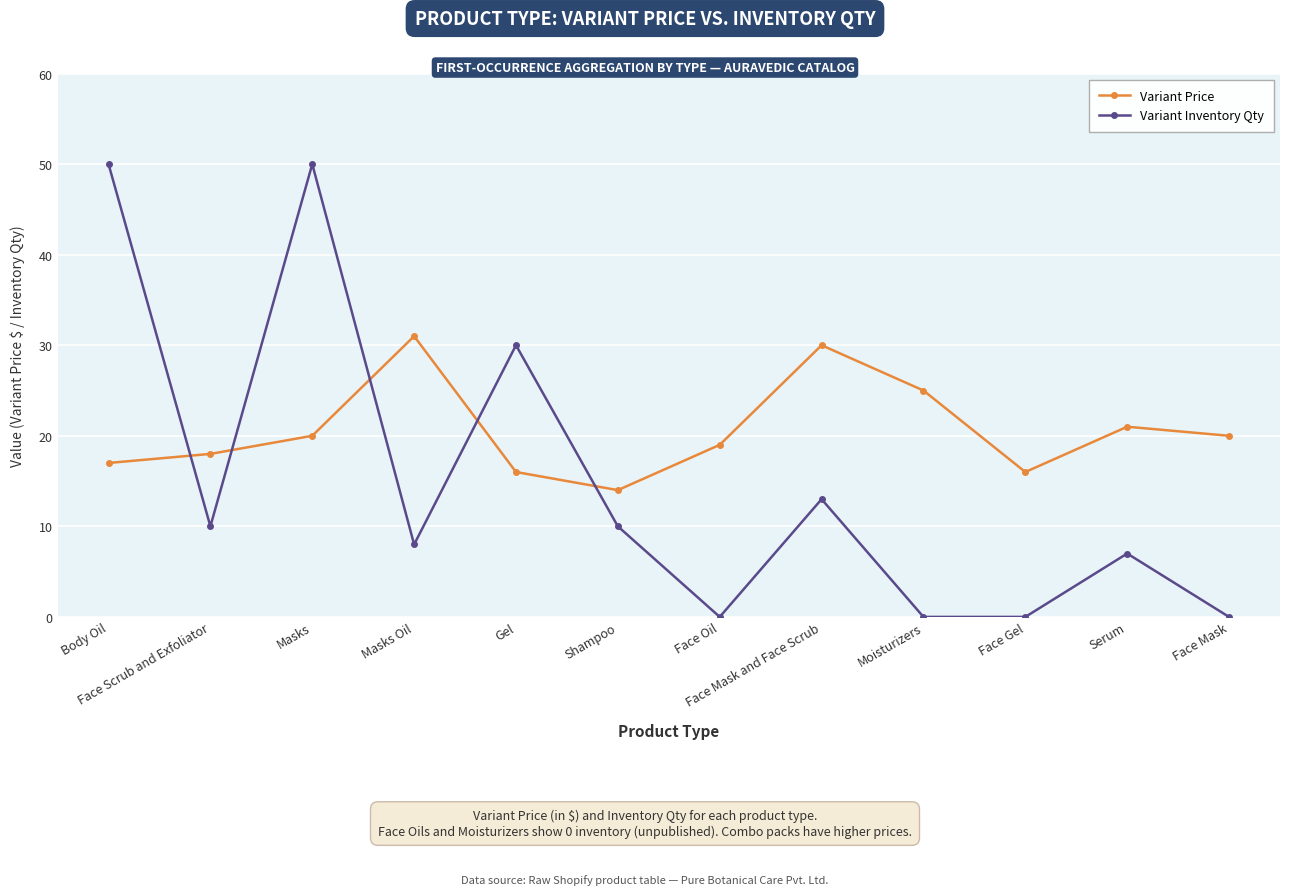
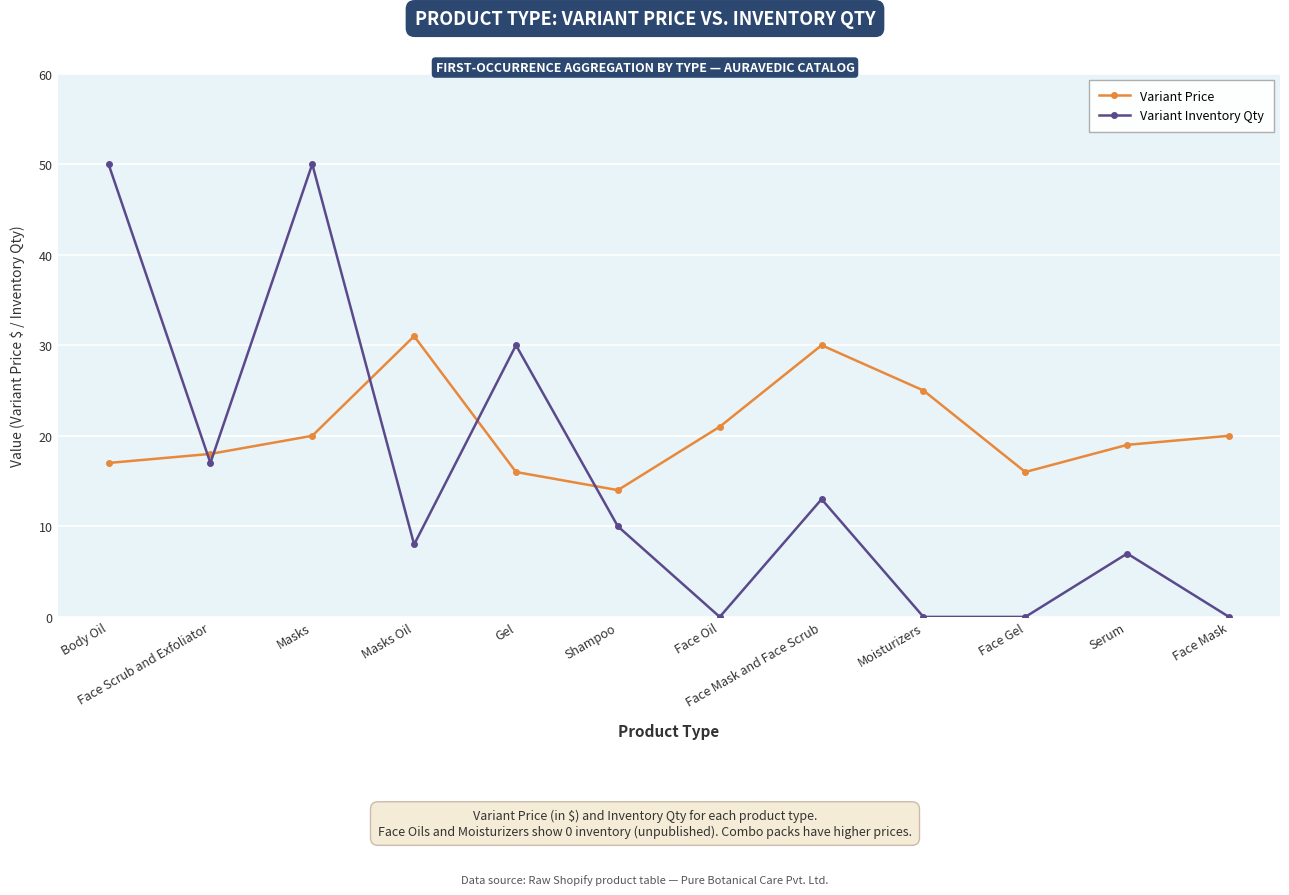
  {
    "Variant Price": {
      "Body Oil": 17,
      "Face Scrub and Exfoliator": 18,
      "Masks": 20,
      "Masks Oil": 31,
      "Gel": 16,
      "Shampoo": 14,
-     "Face Oil": 19,
+     "Face Oil": 21,
      "Face Mask and Face Scrub": 30,
      "Moisturizers": 25,
      "Face Gel": 16,
-     "Serum": 21,
+     "Serum": 19,
      "Face Mask": 20
    },
    "Variant Inventory Qty": {
      "Body Oil": 50,
-     "Face Scrub and Exfoliator": 10,
+     "Face Scrub and Exfoliator": 17,
      "Masks": 50,
      "Masks Oil": 8,
      "Gel": 30,
      "Shampoo": 10,
      "Face Oil": 0,
      "Face Mask and Face Scrub": 13,
      "Moisturizers": 0,
      "Face Gel": 0,
      "Serum": 7,
      "Face Mask": 0
    }
  }
